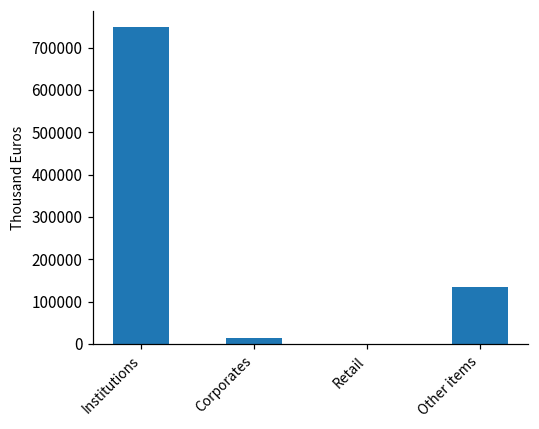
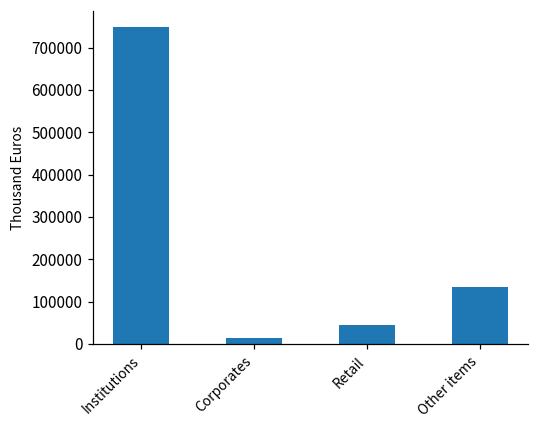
  {
    "Institutions": 750000,
    "Corporates": 10000,
-   "Retail": 0,
+   "Retail": 50000,
    "Other items": 130000
  }
